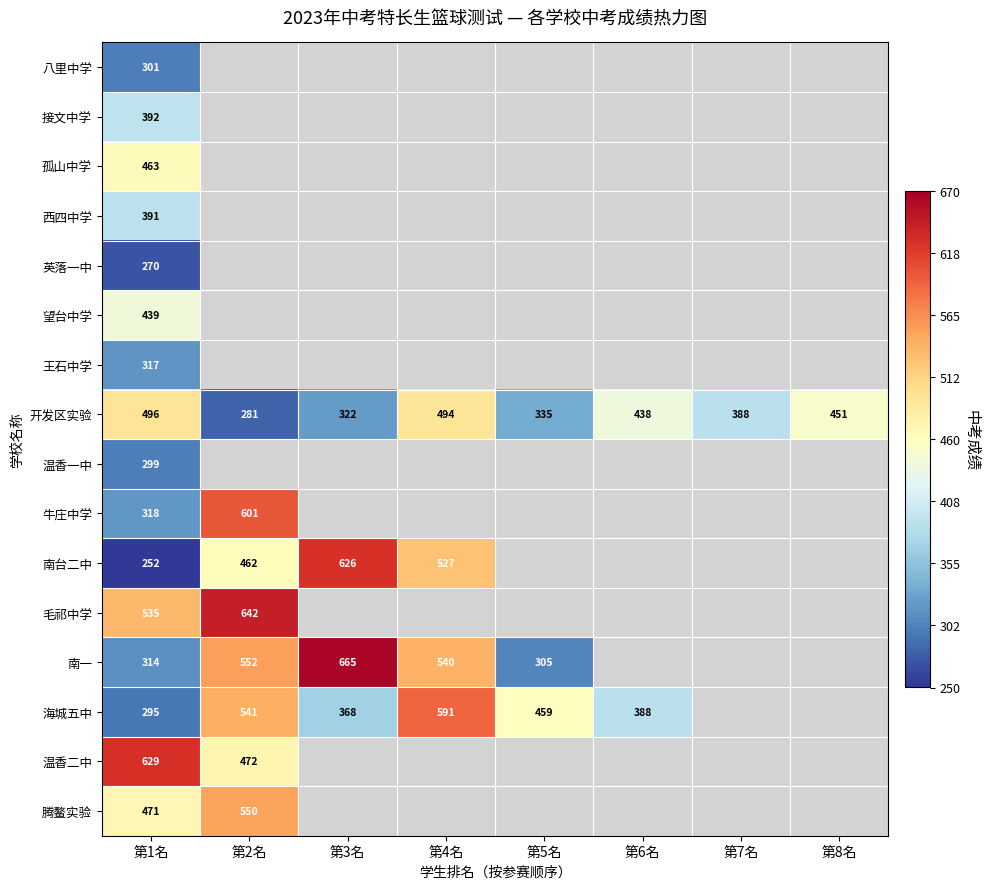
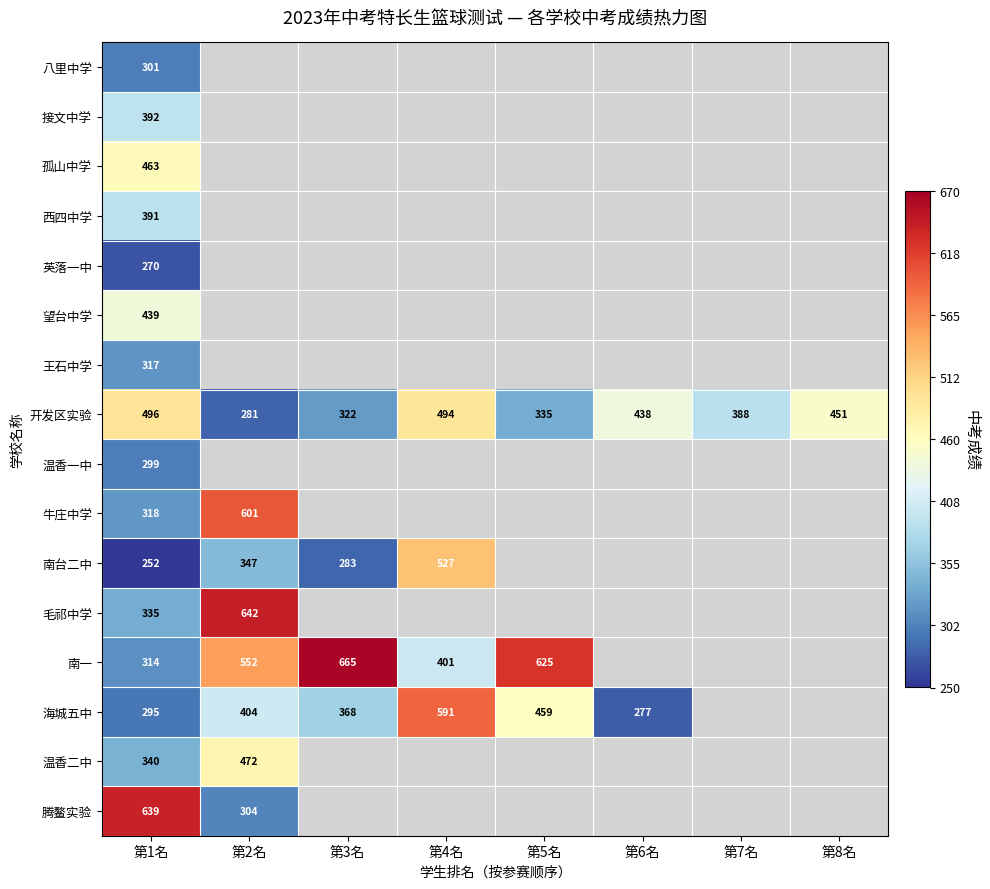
  {
    "八里中学": {
      "第1名": 301
    },
    "接文中学": {
      "第1名": 392
    },
    "孤山中学": {
      "第1名": 463
    },
    "西四中学": {
      "第1名": 391
    },
    "英落一中": {
      "第1名": 270
    },
    "望台中学": {
      "第1名": 439
    },
    "王石中学": {
      "第1名": 317
    },
    "开发区实验": {
      "第1名": 496,
      "第2名": 281,
      "第3名": 322,
      "第4名": 494,
      "第5名": 335,
      "第6名": 438,
      "第7名": 388,
      "第8名": 451
    },
    "温香一中": {
      "第1名": 299
    },
    "牛庄中学": {
      "第1名": 318,
      "第2名": 601
    },
    "南台二中": {
      "第1名": 252,
-     "第2名": 462,
-     "第3名": 626,
+     "第2名": 347,
+     "第3名": 283,
      "第4名": 527
    },
    "毛祁中学": {
-     "第1名": 535,
+     "第1名": 335,
      "第2名": 642
    },
    "南一": {
      "第1名": 314,
      "第2名": 552,
      "第3名": 665,
-     "第4名": 540,
-     "第5名": 305
+     "第4名": 401,
+     "第5名": 625
    },
    "海城五中": {
      "第1名": 295,
-     "第2名": 541,
+     "第2名": 404,
      "第3名": 368,
      "第4名": 591,
      "第5名": 459,
-     "第6名": 388
+     "第6名": 277
    },
    "温香二中": {
-     "第1名": 629,
+     "第1名": 340,
      "第2名": 472
    },
    "腾鳌实验": {
-     "第1名": 471,
-     "第2名": 550
+     "第1名": 639,
+     "第2名": 304
    }
  }
